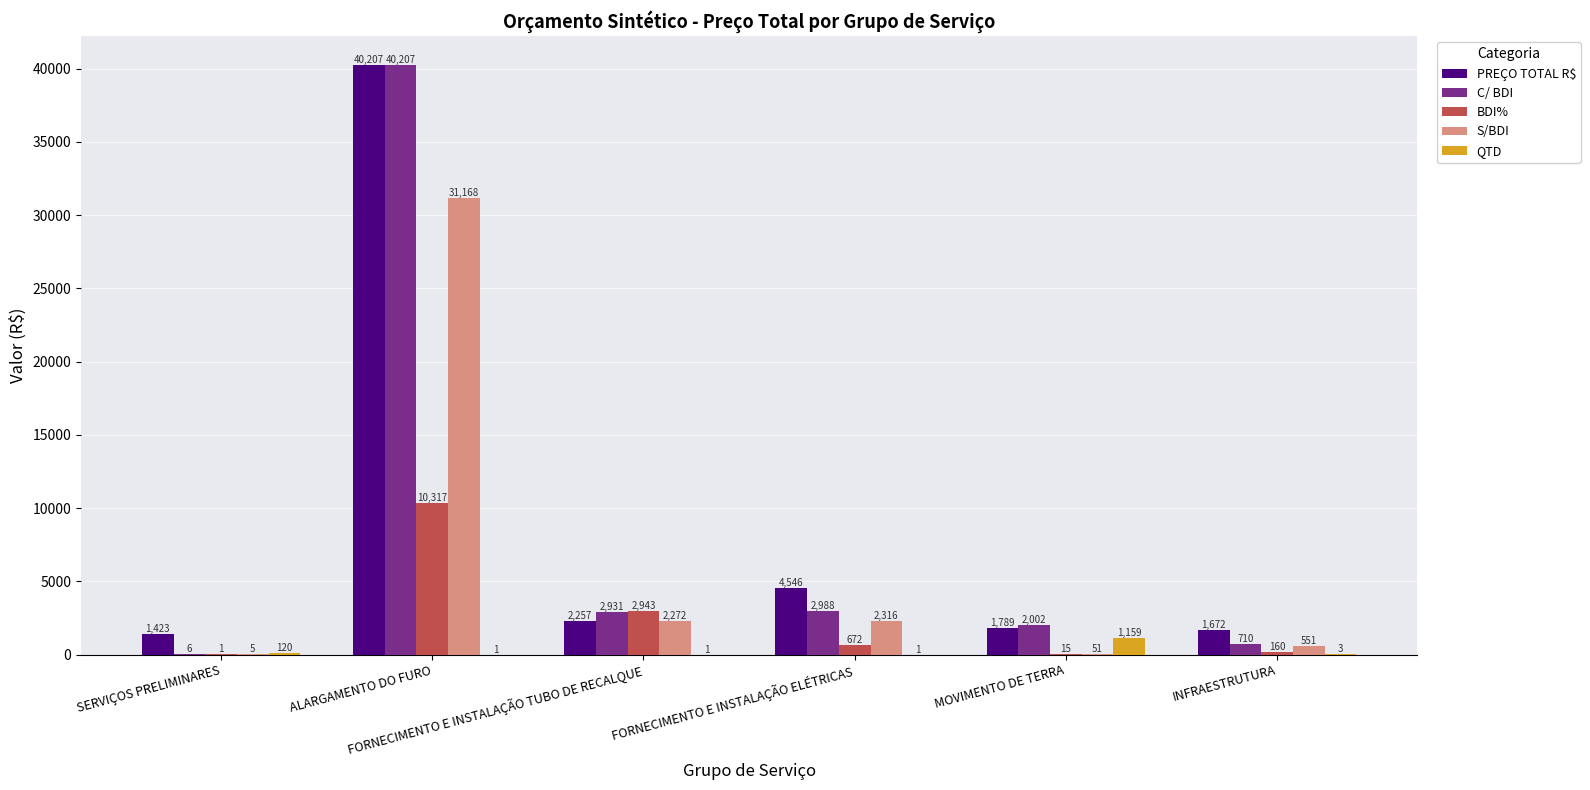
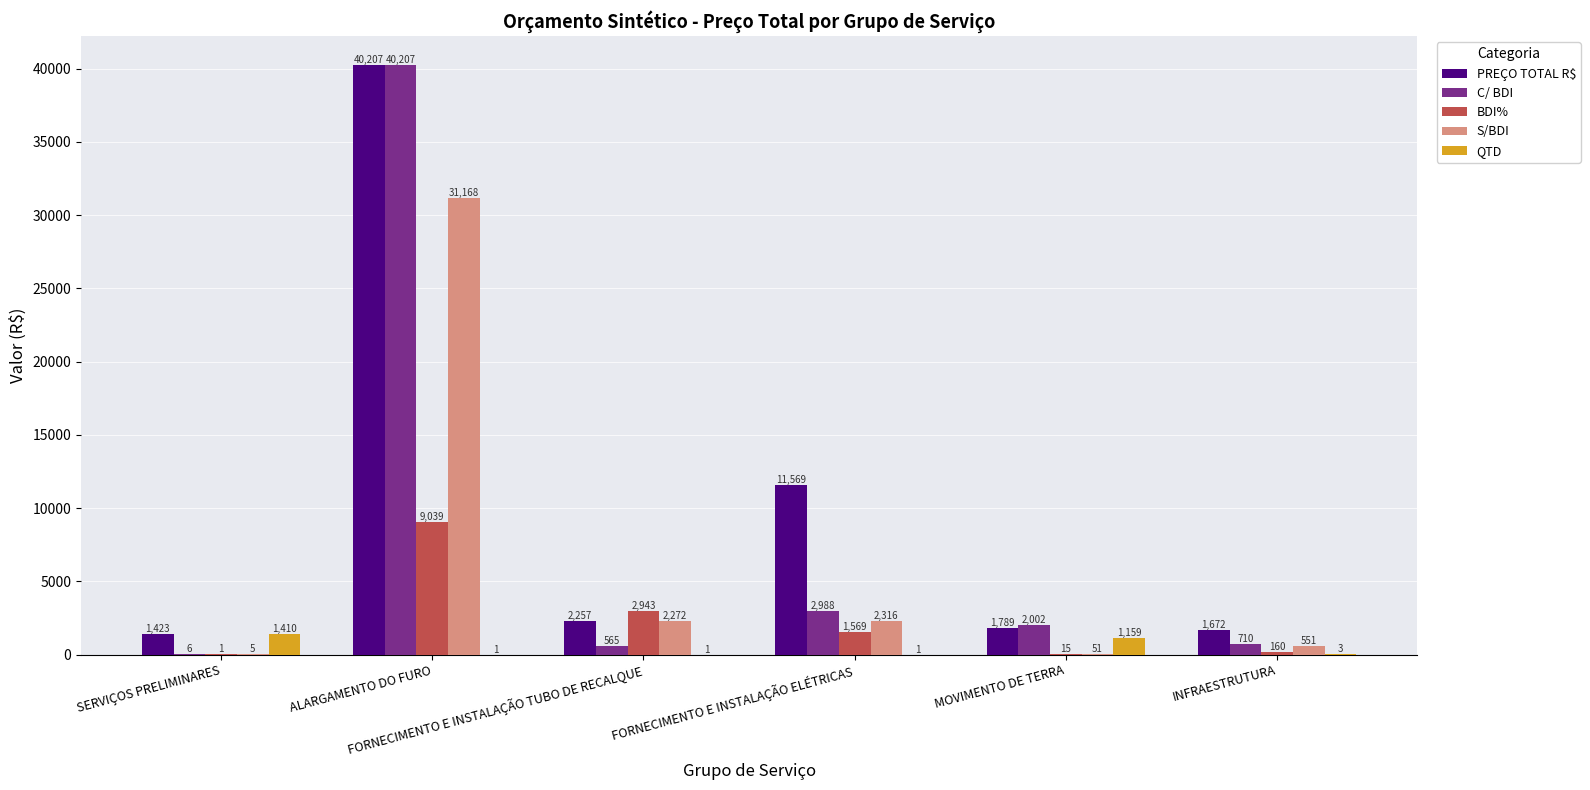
  {
    "PREÇO TOTAL R$": {
      "SERVIÇOS PRELIMINARES": "1,423",
      "ALARGAMENTO DO FURO": "40,207",
      "FORNECIMENTO E INSTALAÇÃO TUBO DE RECALQUE": "2,257",
-     "FORNECIMENTO E INSTALAÇÃO ELÉTRICAS": "4,546",
+     "FORNECIMENTO E INSTALAÇÃO ELÉTRICAS": "11,569",
      "MOVIMENTO DE TERRA": "1,789",
      "INFRAESTRUTURA": "1,672"
    },
    "C/ BDI": {
      "SERVIÇOS PRELIMINARES": "6",
      "ALARGAMENTO DO FURO": "40,207",
-     "FORNECIMENTO E INSTALAÇÃO TUBO DE RECALQUE": "2,931",
+     "FORNECIMENTO E INSTALAÇÃO TUBO DE RECALQUE": "565",
      "FORNECIMENTO E INSTALAÇÃO ELÉTRICAS": "2,988",
      "MOVIMENTO DE TERRA": "2,002",
      "INFRAESTRUTURA": "710"
    },
    "BDI%": {
      "SERVIÇOS PRELIMINARES": "1",
-     "ALARGAMENTO DO FURO": "10,317",
+     "ALARGAMENTO DO FURO": "9,039",
      "FORNECIMENTO E INSTALAÇÃO TUBO DE RECALQUE": "2,943",
-     "FORNECIMENTO E INSTALAÇÃO ELÉTRICAS": "672",
+     "FORNECIMENTO E INSTALAÇÃO ELÉTRICAS": "1,569",
      "MOVIMENTO DE TERRA": "15",
      "INFRAESTRUTURA": "160"
    },
    "S/BDI": {
      "SERVIÇOS PRELIMINARES": "5",
      "ALARGAMENTO DO FURO": "31,168",
      "FORNECIMENTO E INSTALAÇÃO TUBO DE RECALQUE": "2,272",
      "FORNECIMENTO E INSTALAÇÃO ELÉTRICAS": "2,316",
      "MOVIMENTO DE TERRA": "51",
      "INFRAESTRUTURA": "551"
    },
    "QTD": {
-     "SERVIÇOS PRELIMINARES": "120",
+     "SERVIÇOS PRELIMINARES": "1,410",
      "ALARGAMENTO DO FURO": "1",
      "FORNECIMENTO E INSTALAÇÃO TUBO DE RECALQUE": "1",
      "FORNECIMENTO E INSTALAÇÃO ELÉTRICAS": "1",
      "MOVIMENTO DE TERRA": "1,159",
      "INFRAESTRUTURA": "3"
    }
  }
